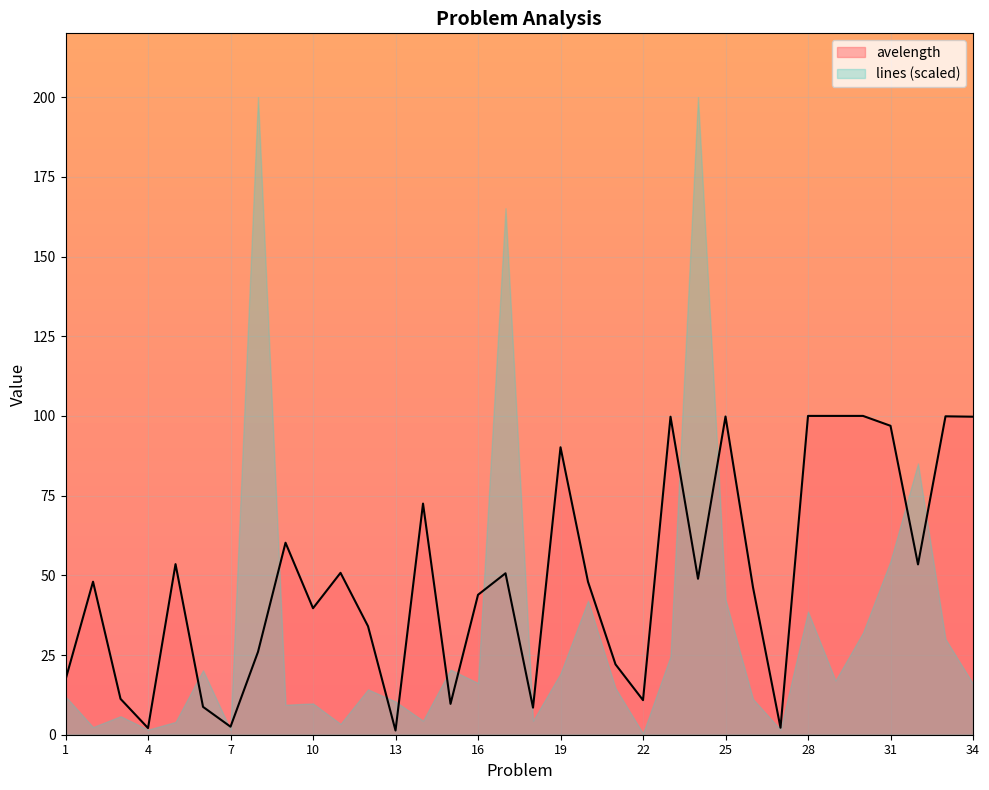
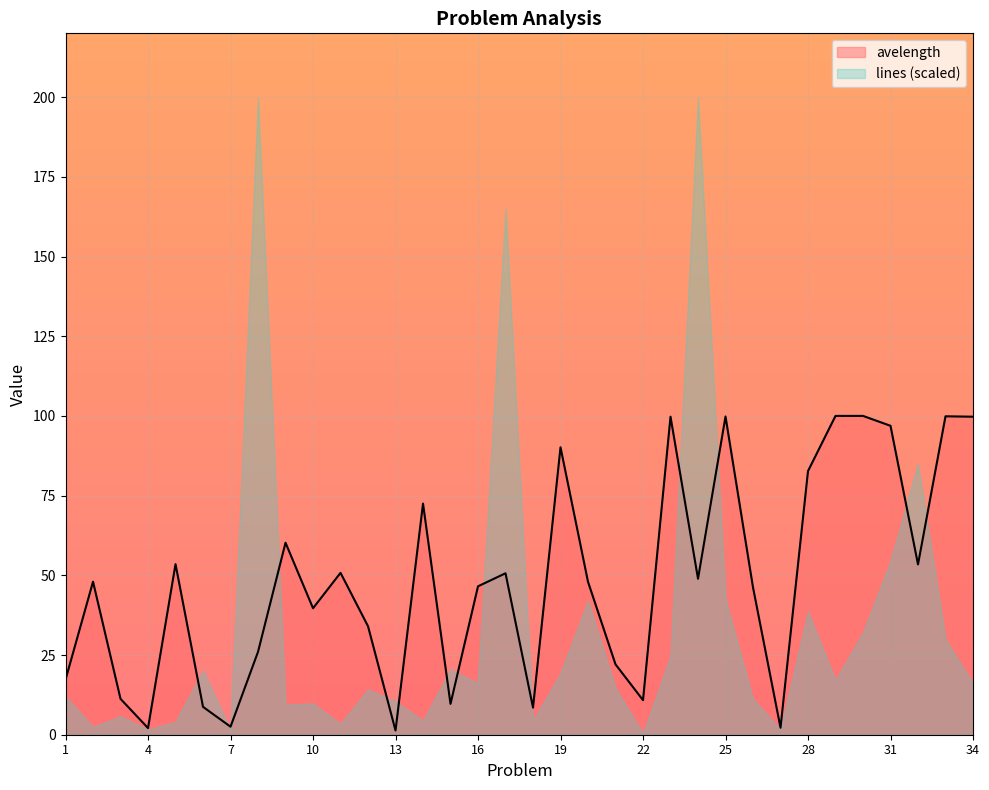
  {
    "avelength": {
      "1": 17,
      "7": 3,
      "10": 40,
      "13": 1,
-     "16": 44,
+     "16": 47,
      "19": 90,
      "22": 11,
      "25": 100,
-     "28": 100,
+     "28": 83,
      "31": 97,
      "34": 100
    },
    "lines (scaled)": {
      "1": 12,
      "7": 2,
      "10": 10,
      "13": 10,
      "16": 16,
      "19": 19,
      "25": 42,
      "28": 39,
      "31": 54,
      "34": 16
    }
  }
